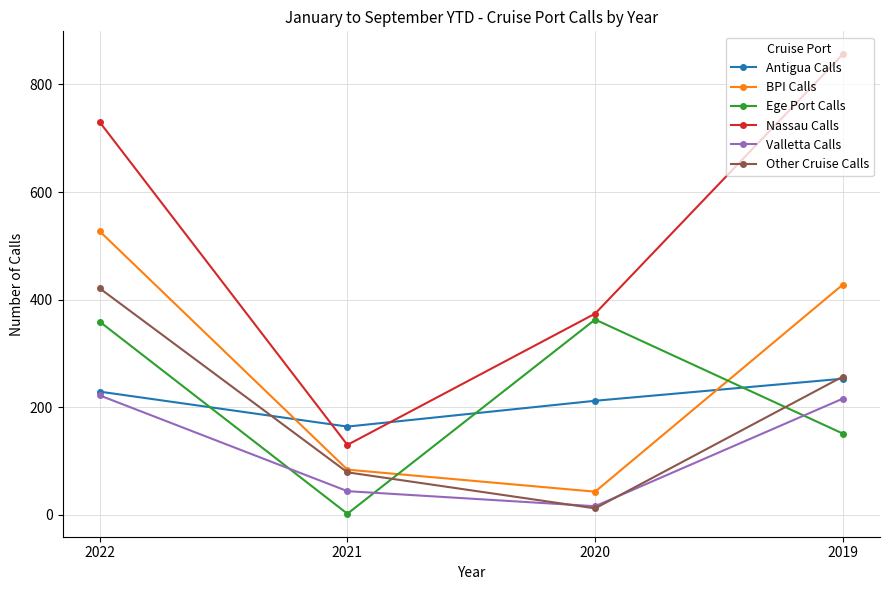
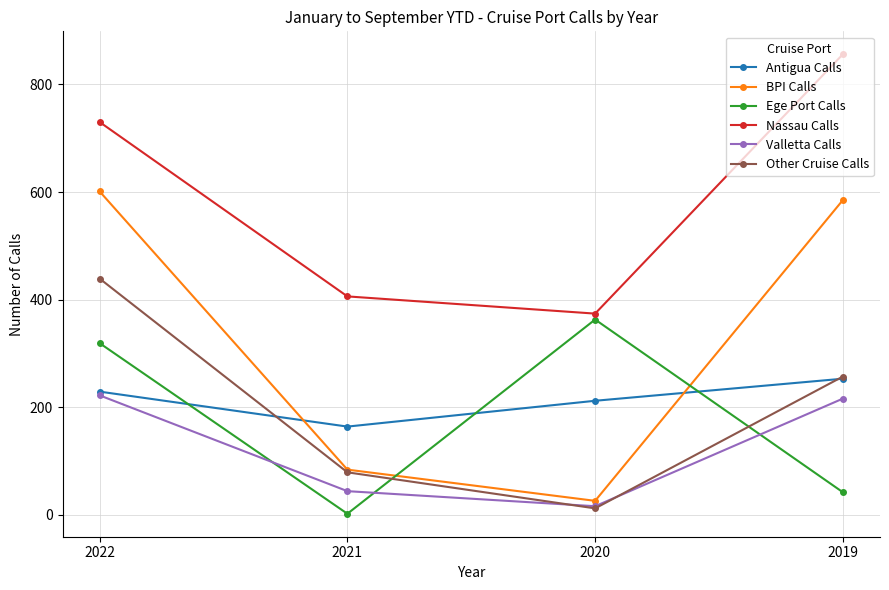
  {
    "Antigua Calls": {
      "2022": 230,
      "2021": 160,
      "2020": 210
    },
    "BPI Calls": {
-     "2022": 530,
+     "2022": 600,
      "2021": 80,
-     "2020": 40,
-     "2019": 430
+     "2020": 30,
+     "2019": 590
    },
    "Ege Port Calls": {
-     "2022": 360,
+     "2022": 320,
      "2021": 0,
      "2020": 360,
-     "2019": 150
+     "2019": 40
    },
    "Nassau Calls": {
      "2022": 730,
-     "2021": 130,
+     "2021": 410,
      "2020": 370
    },
    "Valletta Calls": {
      "2022": 220,
      "2021": 40,
      "2019": 220
    },
    "Other Cruise Calls": {
-     "2022": 420,
+     "2022": 440,
      "2021": 80
    }
  }
